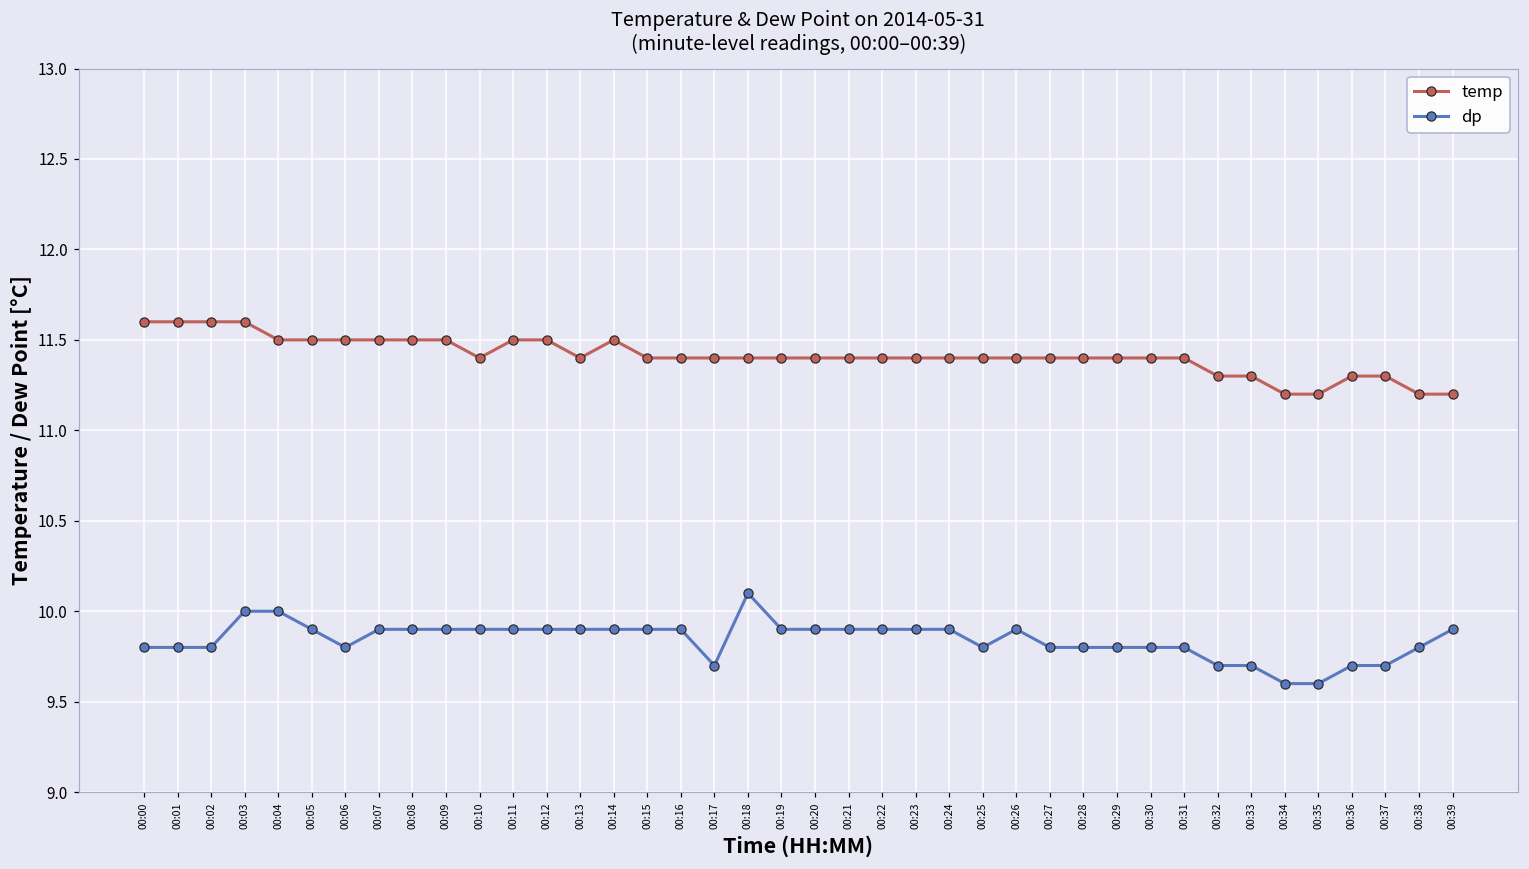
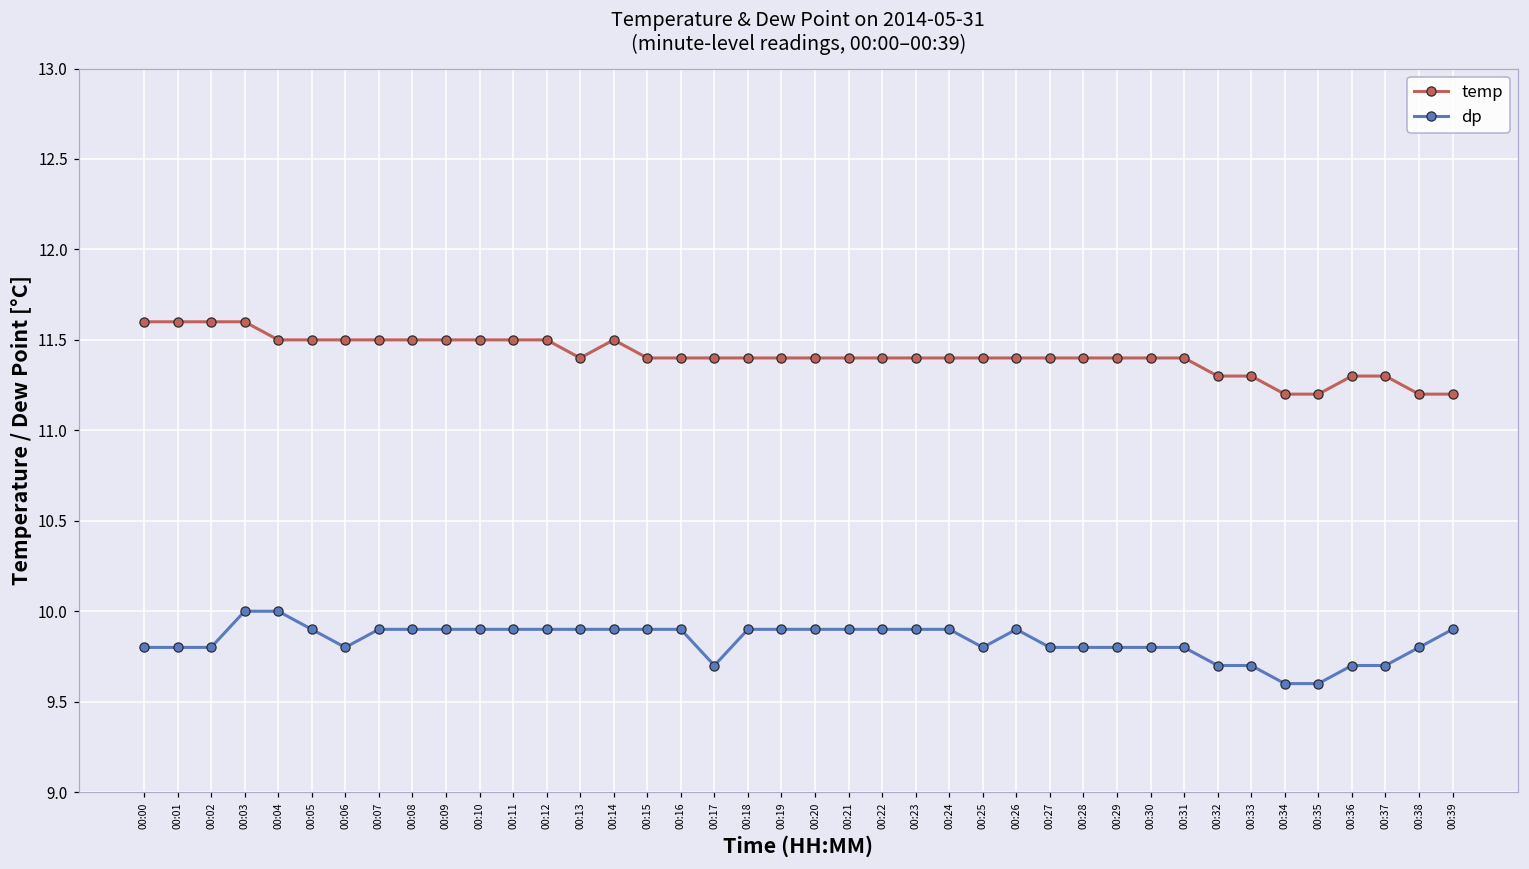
  {
    "temp": {
      "00:00": 11.6,
      "00:01": 11.6,
      "00:02": 11.6,
      "00:03": 11.6,
      "00:04": 11.5,
      "00:05": 11.5,
      "00:06": 11.5,
      "00:07": 11.5,
      "00:08": 11.5,
      "00:09": 11.5,
-     "00:10": 11.4,
+     "00:10": 11.5,
      "00:11": 11.5,
      "00:12": 11.5,
      "00:13": 11.4,
      "00:14": 11.5,
      "00:15": 11.4,
      "00:16": 11.4,
      "00:17": 11.4,
      "00:18": 11.4,
      "00:19": 11.4,
      "00:20": 11.4,
      "00:21": 11.4,
      "00:22": 11.4,
      "00:23": 11.4,
      "00:24": 11.4,
      "00:25": 11.4,
      "00:26": 11.4,
      "00:27": 11.4,
      "00:28": 11.4,
      "00:29": 11.4,
      "00:30": 11.4,
      "00:31": 11.4,
      "00:32": 11.3,
      "00:33": 11.3,
      "00:34": 11.2,
      "00:35": 11.2,
      "00:36": 11.3,
      "00:37": 11.3,
      "00:38": 11.2,
      "00:39": 11.2
    },
    "dp": {
      "00:00": 9.8,
      "00:01": 9.8,
      "00:02": 9.8,
      "00:03": 10.0,
      "00:04": 10.0,
      "00:05": 9.9,
      "00:06": 9.8,
      "00:07": 9.9,
      "00:08": 9.9,
      "00:09": 9.9,
      "00:10": 9.9,
      "00:11": 9.9,
      "00:12": 9.9,
      "00:13": 9.9,
      "00:14": 9.9,
      "00:15": 9.9,
      "00:16": 9.9,
      "00:17": 9.7,
-     "00:18": 10.1,
+     "00:18": 9.9,
      "00:19": 9.9,
      "00:20": 9.9,
      "00:21": 9.9,
      "00:22": 9.9,
      "00:23": 9.9,
      "00:24": 9.9,
      "00:25": 9.8,
      "00:26": 9.9,
      "00:27": 9.8,
      "00:28": 9.8,
      "00:29": 9.8,
      "00:30": 9.8,
      "00:31": 9.8,
      "00:32": 9.7,
      "00:33": 9.7,
      "00:34": 9.6,
      "00:35": 9.6,
      "00:36": 9.7,
      "00:37": 9.7,
      "00:38": 9.8,
      "00:39": 9.9
    }
  }
